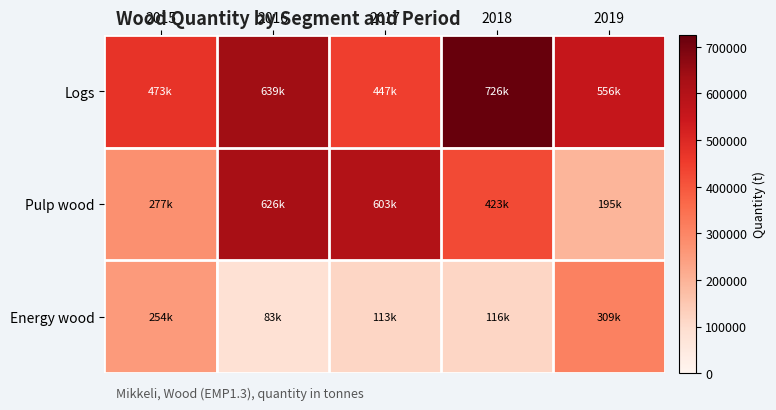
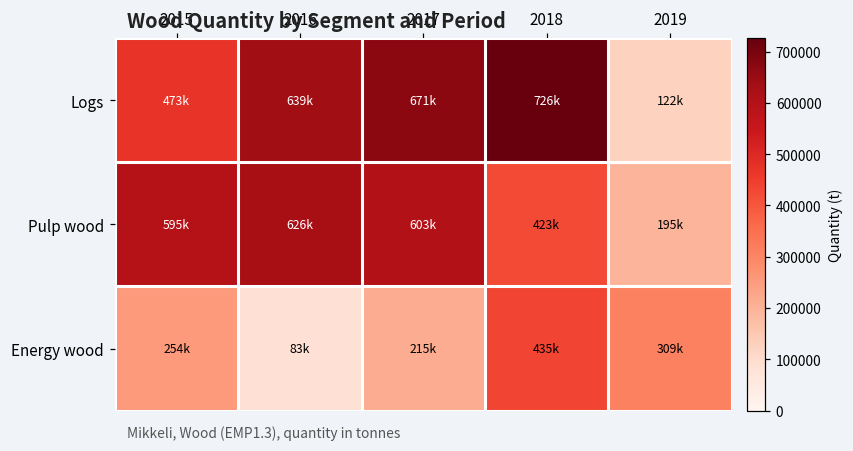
  {
    "Logs": {
      "2015": "473k",
      "2016": "639k",
-     "2017": "447k",
+     "2017": "671k",
      "2018": "726k",
-     "2019": "556k"
+     "2019": "122k"
    },
    "Pulp wood": {
-     "2015": "277k",
+     "2015": "595k",
      "2016": "626k",
      "2017": "603k",
      "2018": "423k",
      "2019": "195k"
    },
    "Energy wood": {
      "2015": "254k",
      "2016": "83k",
-     "2017": "113k",
-     "2018": "116k",
+     "2017": "215k",
+     "2018": "435k",
      "2019": "309k"
    }
  }
